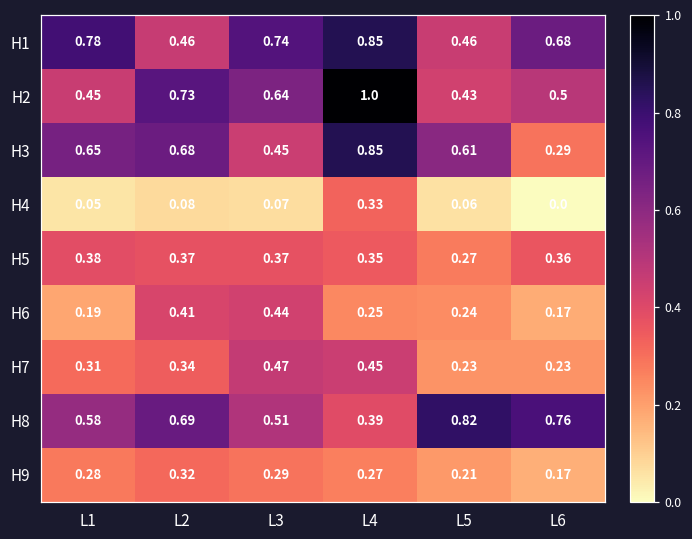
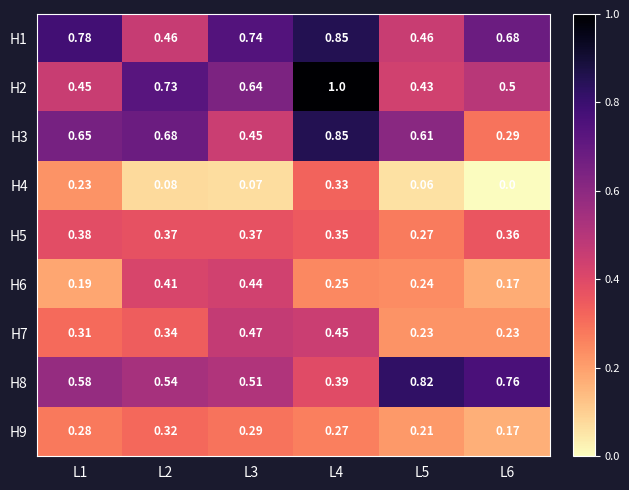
  {
    "H1": {
      "L1": 0.78,
      "L2": 0.46,
      "L3": 0.74,
      "L4": 0.85,
      "L5": 0.46,
      "L6": 0.68
    },
    "H2": {
      "L1": 0.45,
      "L2": 0.73,
      "L3": 0.64,
      "L4": 1.0,
      "L5": 0.43,
      "L6": 0.5
    },
    "H3": {
      "L1": 0.65,
      "L2": 0.68,
      "L3": 0.45,
      "L4": 0.85,
      "L5": 0.61,
      "L6": 0.29
    },
    "H4": {
-     "L1": 0.05,
+     "L1": 0.23,
      "L2": 0.08,
      "L3": 0.07,
      "L4": 0.33,
      "L5": 0.06,
      "L6": 0.0
    },
    "H5": {
      "L1": 0.38,
      "L2": 0.37,
      "L3": 0.37,
      "L4": 0.35,
      "L5": 0.27,
      "L6": 0.36
    },
    "H6": {
      "L1": 0.19,
      "L2": 0.41,
      "L3": 0.44,
      "L4": 0.25,
      "L5": 0.24,
      "L6": 0.17
    },
    "H7": {
      "L1": 0.31,
      "L2": 0.34,
      "L3": 0.47,
      "L4": 0.45,
      "L5": 0.23,
      "L6": 0.23
    },
    "H8": {
      "L1": 0.58,
-     "L2": 0.69,
+     "L2": 0.54,
      "L3": 0.51,
      "L4": 0.39,
      "L5": 0.82,
      "L6": 0.76
    },
    "H9": {
      "L1": 0.28,
      "L2": 0.32,
      "L3": 0.29,
      "L4": 0.27,
      "L5": 0.21,
      "L6": 0.17
    }
  }
